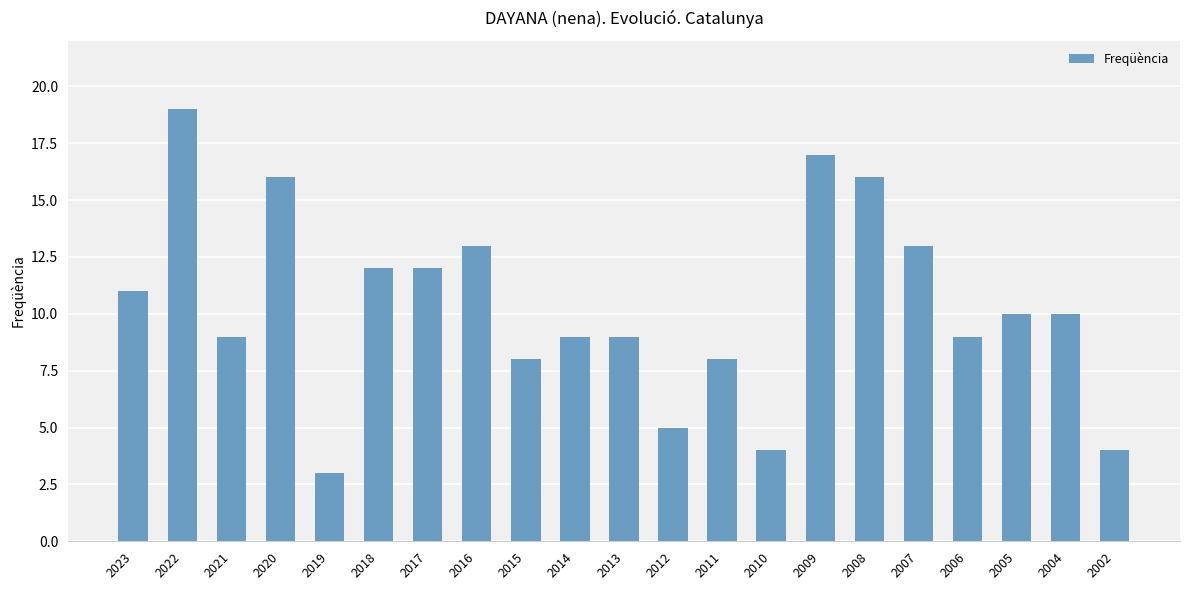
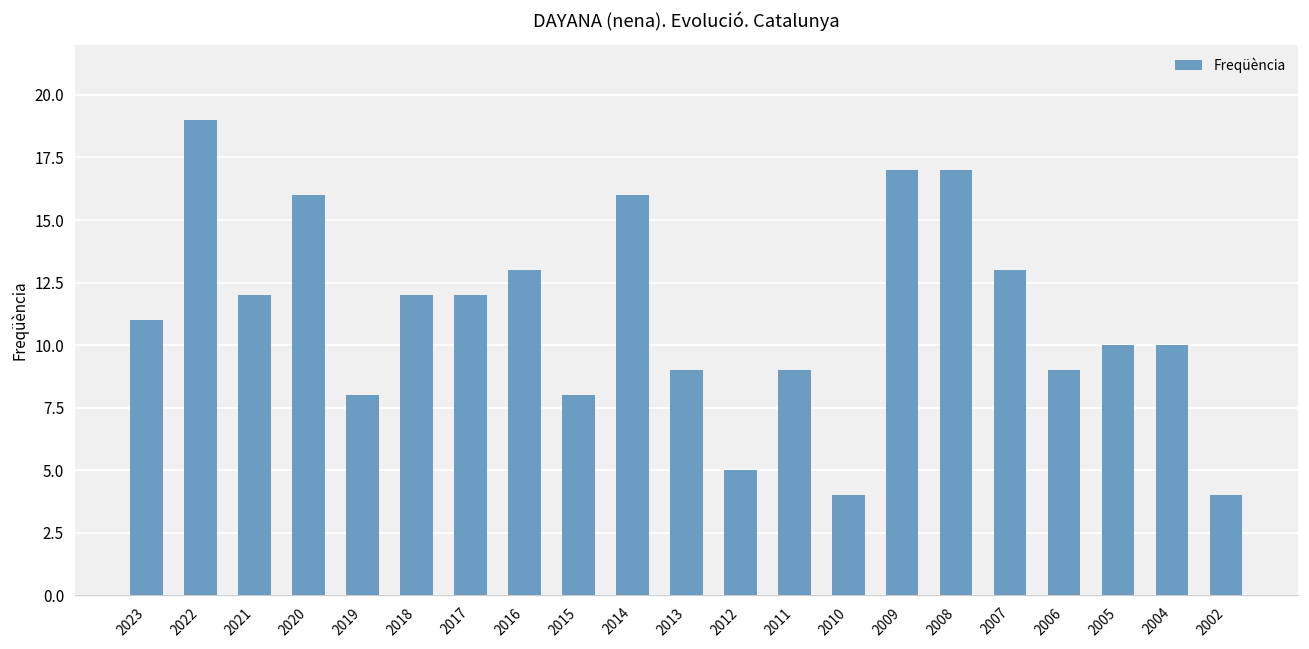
  {
    "2023": 11,
    "2022": 19,
-   "2021": 9,
+   "2021": 12,
    "2020": 16,
-   "2019": 3,
+   "2019": 8,
    "2018": 12,
    "2017": 12,
    "2016": 13,
    "2015": 8,
-   "2014": 9,
+   "2014": 16,
    "2013": 9,
    "2012": 5,
-   "2011": 8,
+   "2011": 9,
    "2010": 4,
    "2009": 17,
-   "2008": 16,
+   "2008": 17,
    "2007": 13,
    "2006": 9,
    "2005": 10,
    "2004": 10,
    "2002": 4
  }
